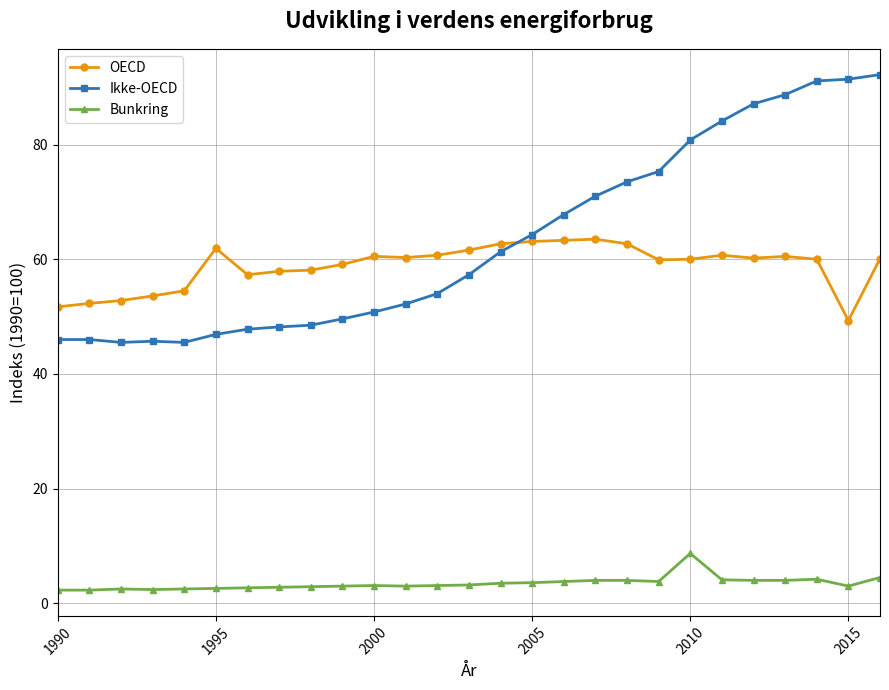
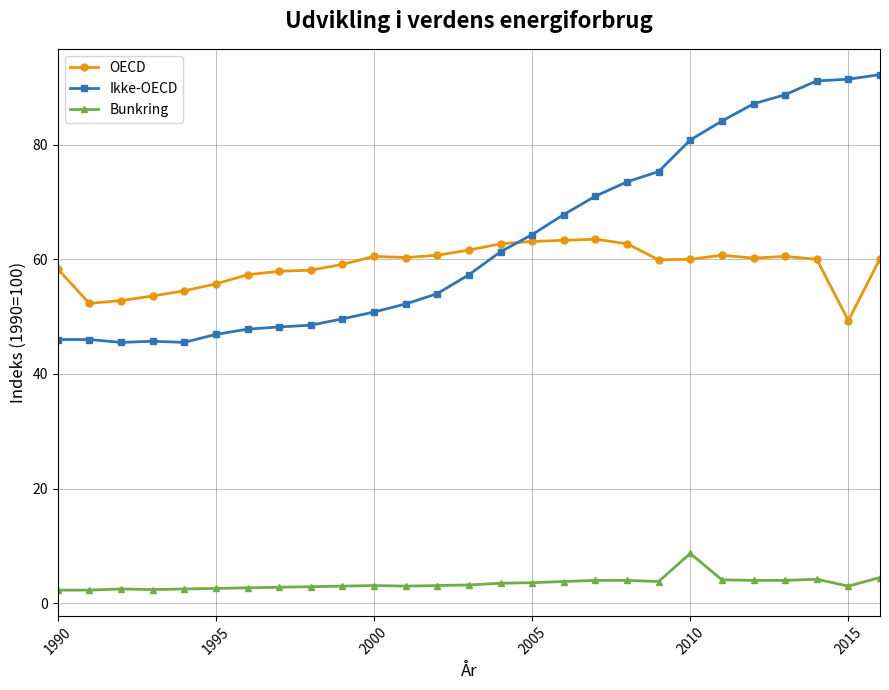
  {
    "OECD": {
-     "1990": 52,
-     "1995": 62,
+     "1990": 58,
+     "1995": 56,
      "2000": 61,
      "2005": 63,
      "2010": 60,
      "2015": 49
    },
    "Ikke-OECD": {
      "1990": 46,
      "1995": 47,
      "2000": 51,
      "2005": 64,
      "2010": 81,
      "2015": 91
    },
    "Bunkring": {
      "1990": 2,
      "1995": 3,
      "2000": 3,
      "2005": 4,
      "2010": 9,
      "2015": 3
    }
  }
